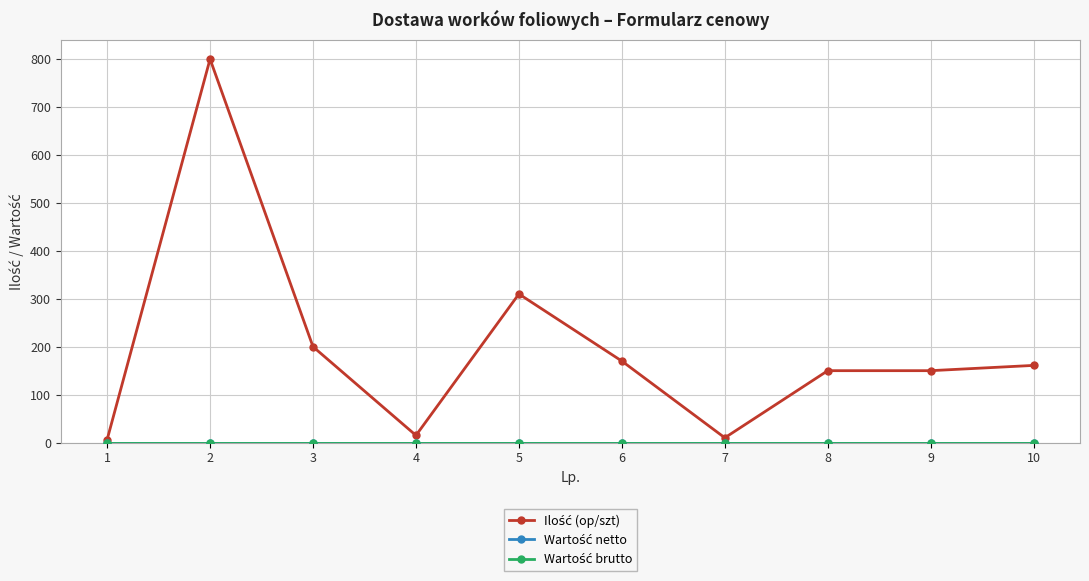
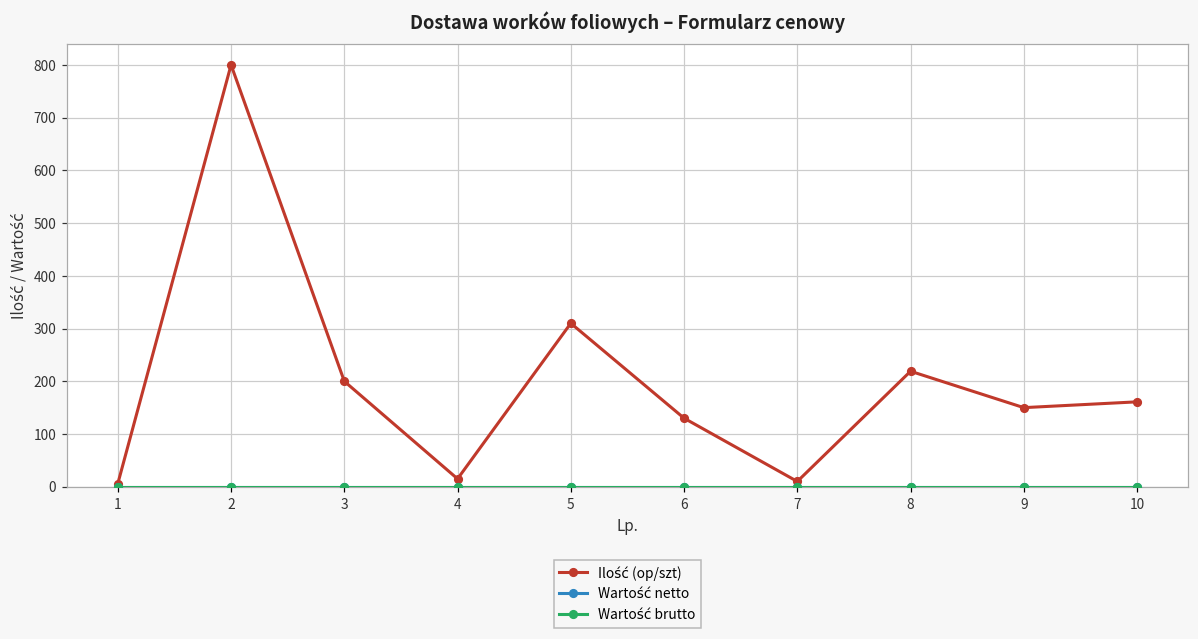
  {
    "Ilość (op/szt)": {
      "1": 10,
      "2": 800,
      "3": 200,
      "4": 20,
      "5": 310,
-     "6": 170,
+     "6": 130,
      "7": 10,
-     "8": 150,
+     "8": 220,
      "9": 150,
      "10": 160
    },
    "Wartość brutto": {
      "1": 0,
      "2": 0,
      "3": 0,
      "4": 0,
      "5": 0,
      "6": 0,
      "7": 0,
      "8": 0,
      "9": 0,
      "10": 0
    }
  }
